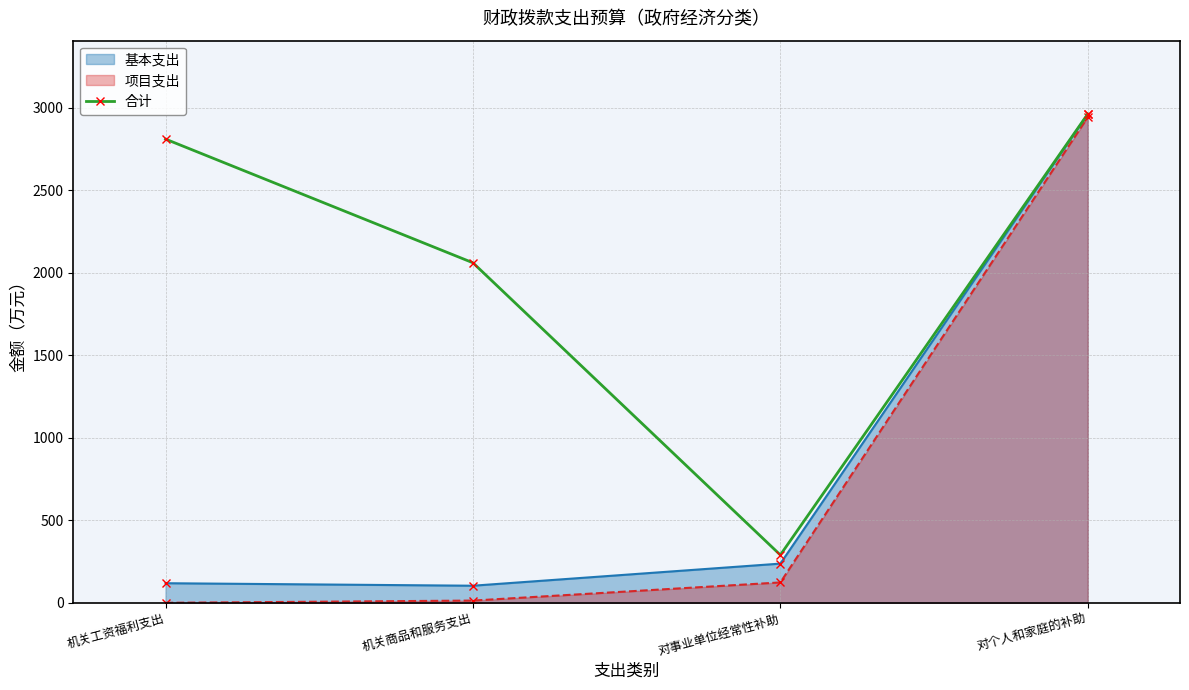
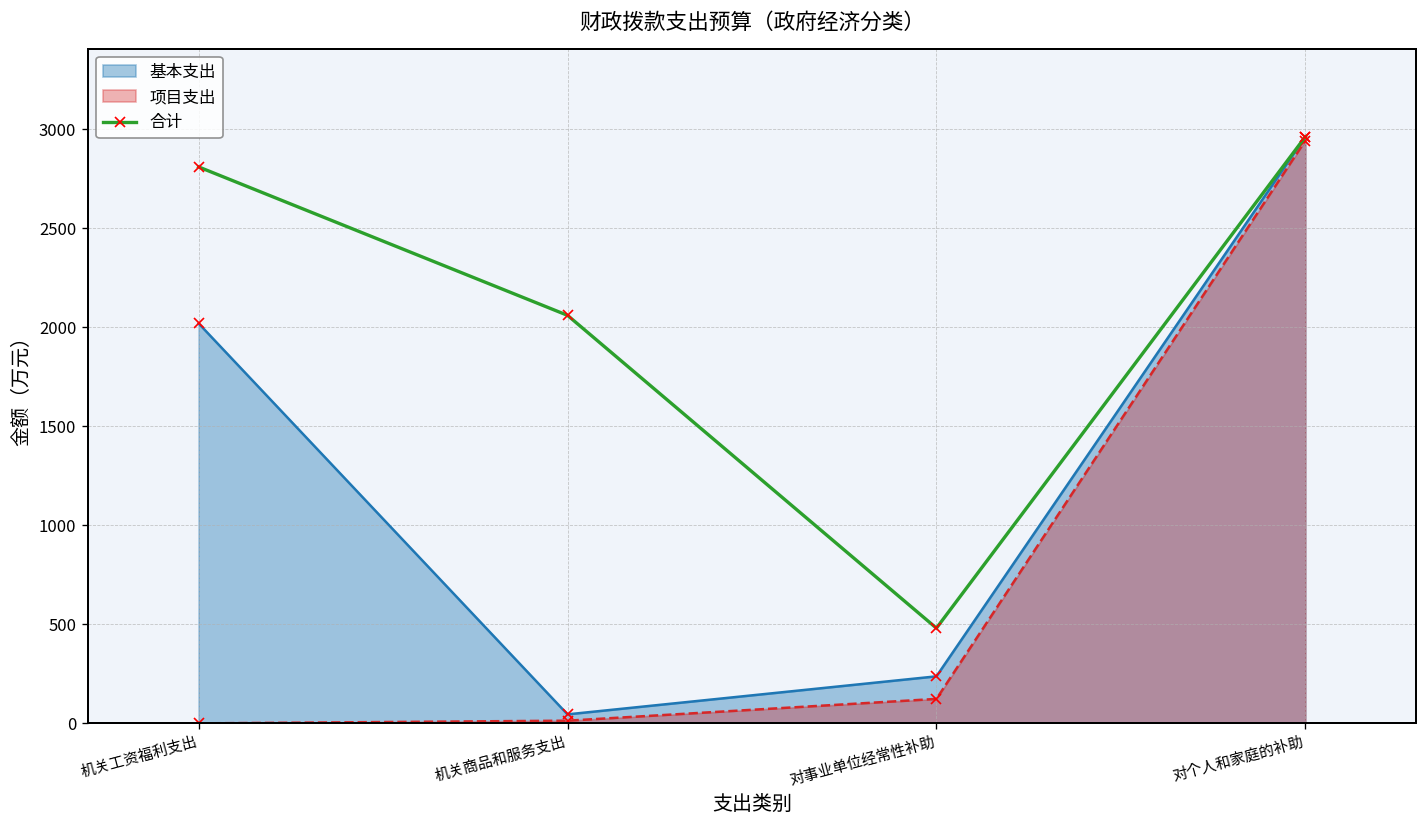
  {
    "基本支出": {
-     "机关工资福利支出": 120,
-     "机关商品和服务支出": 100,
+     "机关工资福利支出": 2020,
+     "机关商品和服务支出": 50,
      "对事业单位经常性补助": 240
    },
    "项目支出": {
      "机关工资福利支出": 0,
      "机关商品和服务支出": 10,
      "对事业单位经常性补助": 120,
      "对个人和家庭的补助": 2940
    },
    "合计": {
      "机关工资福利支出": 2810,
      "机关商品和服务支出": 2060,
-     "对事业单位经常性补助": 290
+     "对事业单位经常性补助": 480
    }
  }
